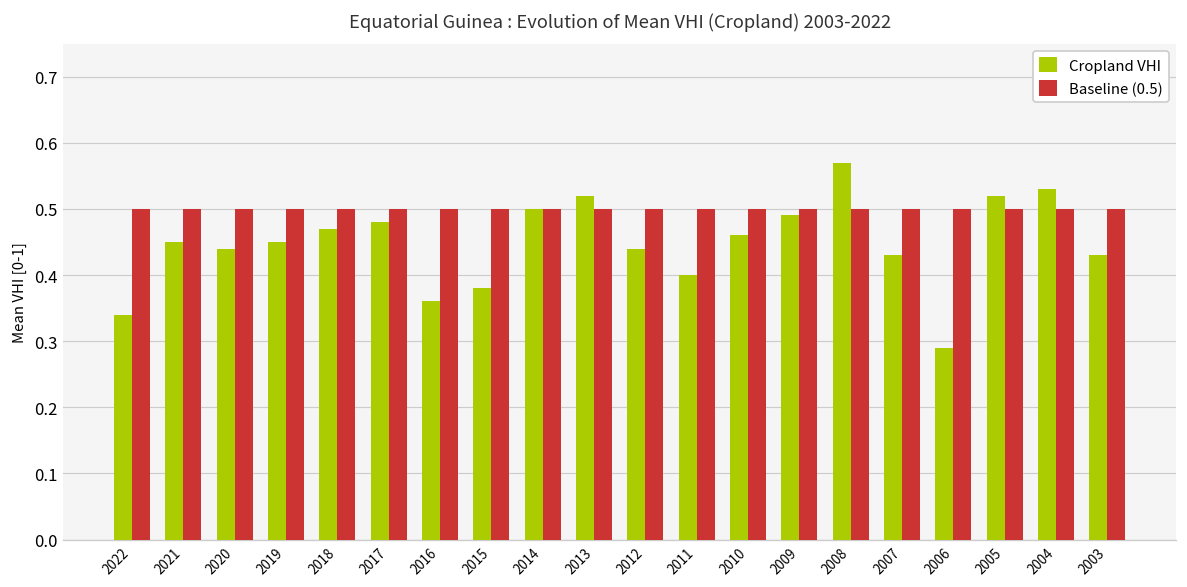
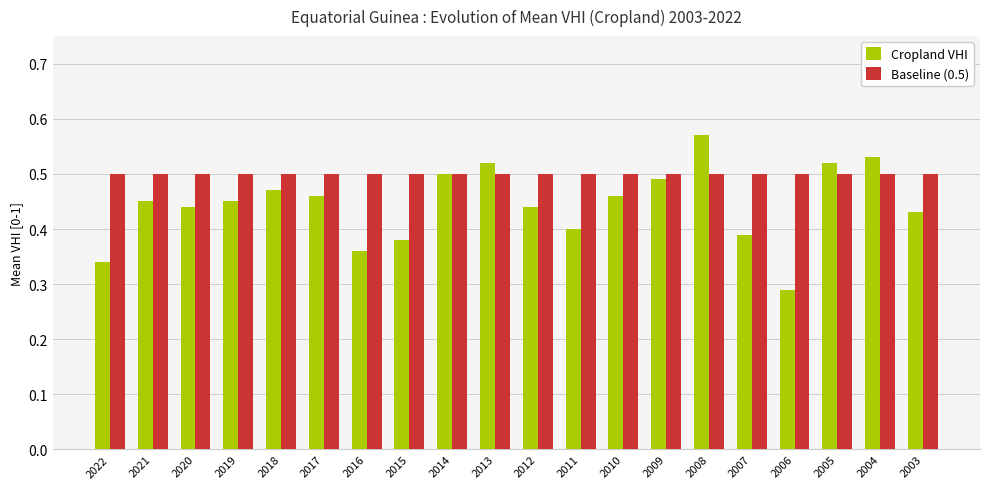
  {
    "Cropland VHI": {
      "2022": 0.34,
      "2021": 0.45,
      "2020": 0.44,
      "2019": 0.45,
      "2018": 0.47,
-     "2017": 0.48,
+     "2017": 0.46,
      "2016": 0.36,
      "2015": 0.38,
      "2014": 0.50,
      "2013": 0.52,
      "2012": 0.44,
      "2011": 0.40,
      "2010": 0.46,
      "2009": 0.49,
      "2008": 0.57,
-     "2007": 0.43,
+     "2007": 0.39,
      "2006": 0.29,
      "2005": 0.52,
      "2004": 0.53,
      "2003": 0.43
    },
    "Baseline (0.5)": {
      "2022": 0.50,
      "2021": 0.50,
      "2020": 0.50,
      "2019": 0.50,
      "2018": 0.50,
      "2017": 0.50,
      "2016": 0.50,
      "2015": 0.50,
      "2014": 0.50,
      "2013": 0.50,
      "2012": 0.50,
      "2011": 0.50,
      "2010": 0.50,
      "2009": 0.50,
      "2008": 0.50,
      "2007": 0.50,
      "2006": 0.50,
      "2005": 0.50,
      "2004": 0.50,
      "2003": 0.50
    }
  }
